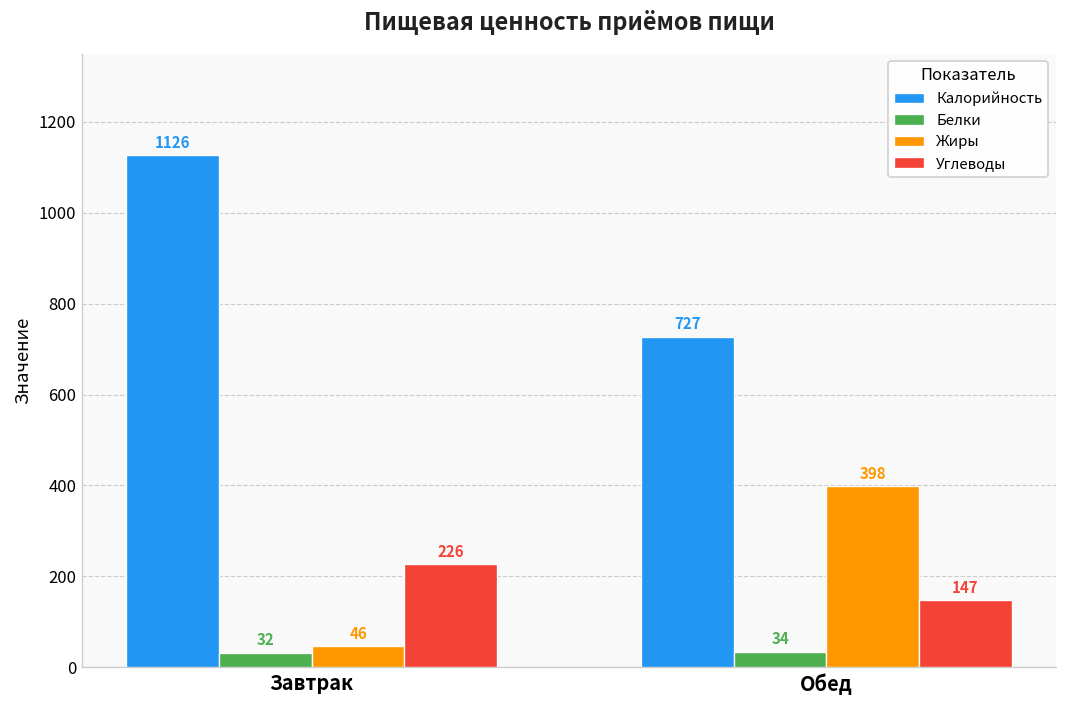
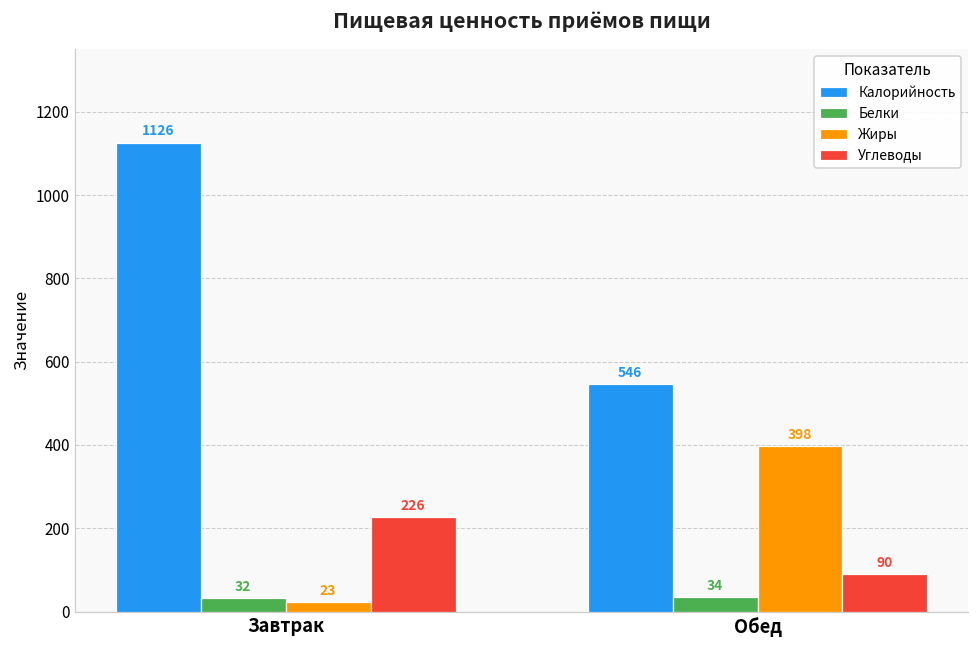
  {
    "Калорийность": {
      "Завтрак": 1126,
-     "Обед": 727
+     "Обед": 546
    },
    "Белки": {
      "Завтрак": 32,
      "Обед": 34
    },
    "Жиры": {
-     "Завтрак": 46,
+     "Завтрак": 23,
      "Обед": 398
    },
    "Углеводы": {
      "Завтрак": 226,
-     "Обед": 147
+     "Обед": 90
    }
  }
